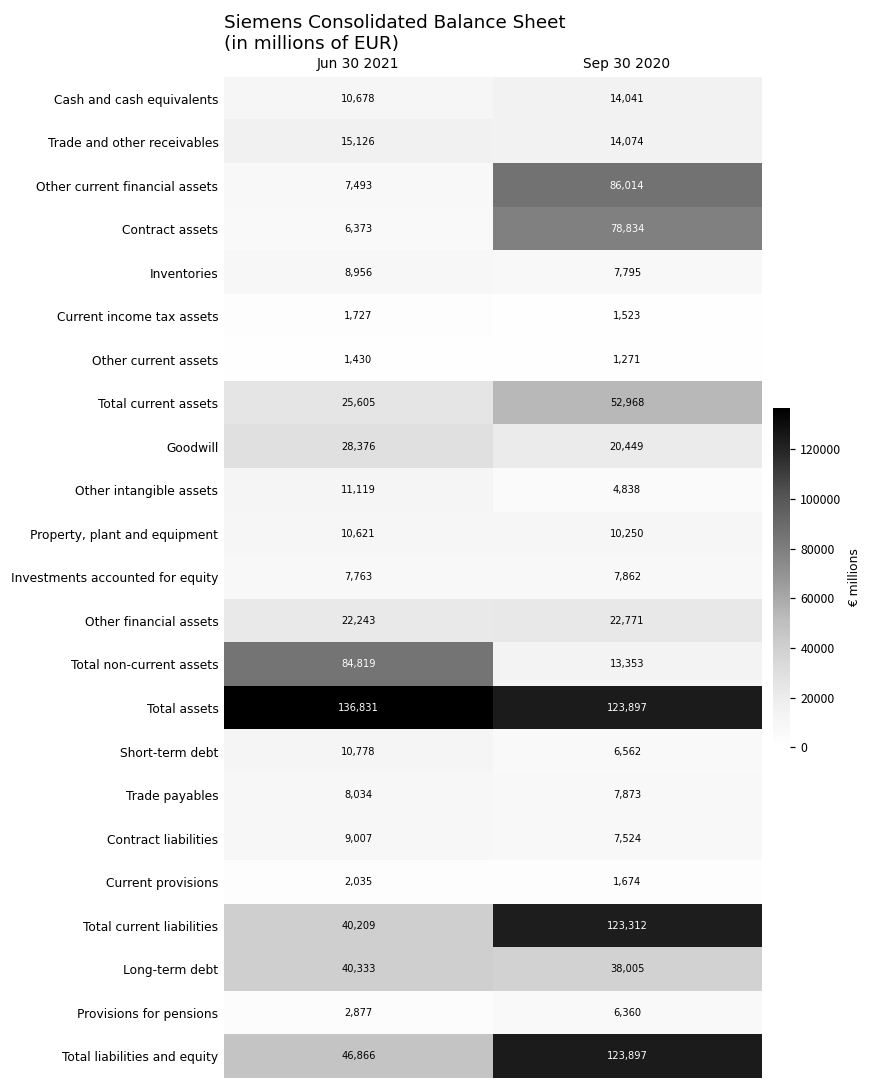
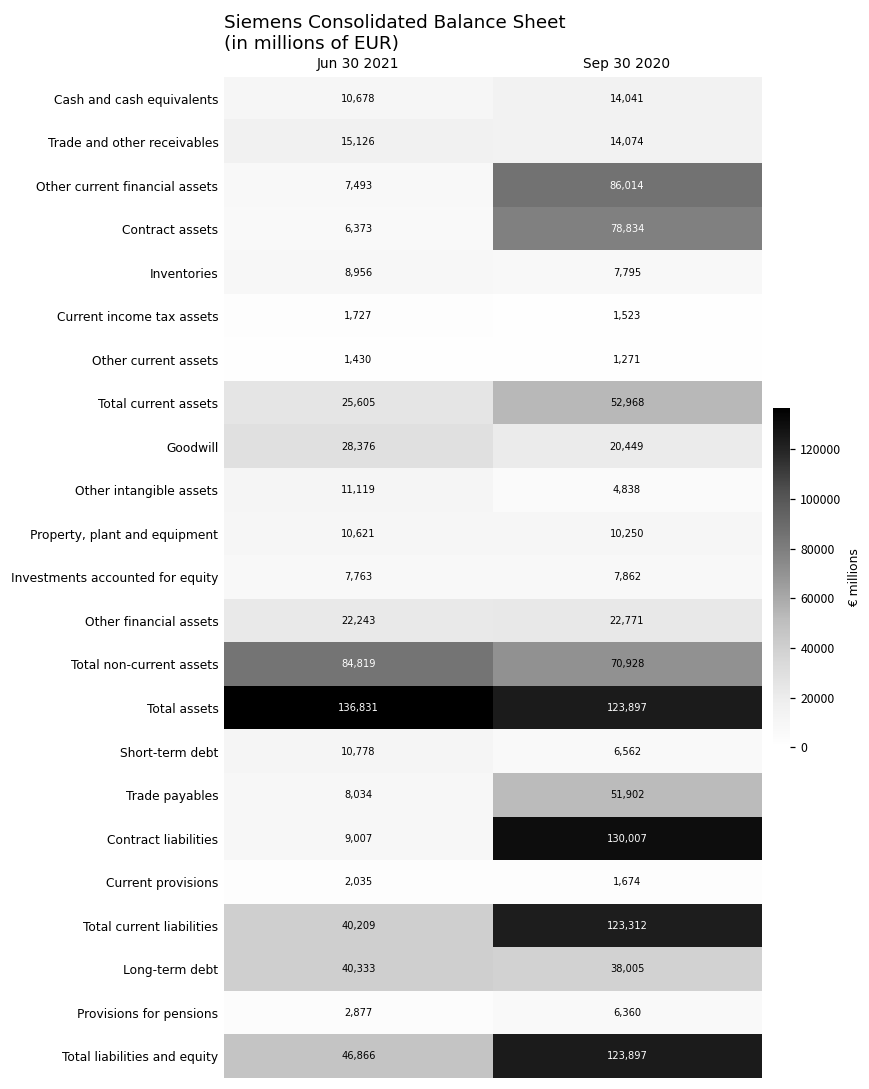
  {
    "Cash and cash equivalents": {
      "Jun 30 2021": "10,678",
      "Sep 30 2020": "14,041"
    },
    "Trade and other receivables": {
      "Jun 30 2021": "15,126",
      "Sep 30 2020": "14,074"
    },
    "Other current financial assets": {
      "Jun 30 2021": "7,493",
      "Sep 30 2020": "86,014"
    },
    "Contract assets": {
      "Jun 30 2021": "6,373",
      "Sep 30 2020": "78,834"
    },
    "Inventories": {
      "Jun 30 2021": "8,956",
      "Sep 30 2020": "7,795"
    },
    "Current income tax assets": {
      "Jun 30 2021": "1,727",
      "Sep 30 2020": "1,523"
    },
    "Other current assets": {
      "Jun 30 2021": "1,430",
      "Sep 30 2020": "1,271"
    },
    "Total current assets": {
      "Jun 30 2021": "25,605",
      "Sep 30 2020": "52,968"
    },
    "Goodwill": {
      "Jun 30 2021": "28,376",
      "Sep 30 2020": "20,449"
    },
    "Other intangible assets": {
      "Jun 30 2021": "11,119",
      "Sep 30 2020": "4,838"
    },
    "Property, plant and equipment": {
      "Jun 30 2021": "10,621",
      "Sep 30 2020": "10,250"
    },
    "Investments accounted for equity": {
      "Jun 30 2021": "7,763",
      "Sep 30 2020": "7,862"
    },
    "Other financial assets": {
      "Jun 30 2021": "22,243",
      "Sep 30 2020": "22,771"
    },
    "Total non-current assets": {
      "Jun 30 2021": "84,819",
-     "Sep 30 2020": "13,353"
+     "Sep 30 2020": "70,928"
    },
    "Total assets": {
      "Jun 30 2021": "136,831",
      "Sep 30 2020": "123,897"
    },
    "Short-term debt": {
      "Jun 30 2021": "10,778",
      "Sep 30 2020": "6,562"
    },
    "Trade payables": {
      "Jun 30 2021": "8,034",
-     "Sep 30 2020": "7,873"
+     "Sep 30 2020": "51,902"
    },
    "Contract liabilities": {
      "Jun 30 2021": "9,007",
-     "Sep 30 2020": "7,524"
+     "Sep 30 2020": "130,007"
    },
    "Current provisions": {
      "Jun 30 2021": "2,035",
      "Sep 30 2020": "1,674"
    },
    "Total current liabilities": {
      "Jun 30 2021": "40,209",
      "Sep 30 2020": "123,312"
    },
    "Long-term debt": {
      "Jun 30 2021": "40,333",
      "Sep 30 2020": "38,005"
    },
    "Provisions for pensions": {
      "Jun 30 2021": "2,877",
      "Sep 30 2020": "6,360"
    },
    "Total liabilities and equity": {
      "Jun 30 2021": "46,866",
      "Sep 30 2020": "123,897"
    }
  }
